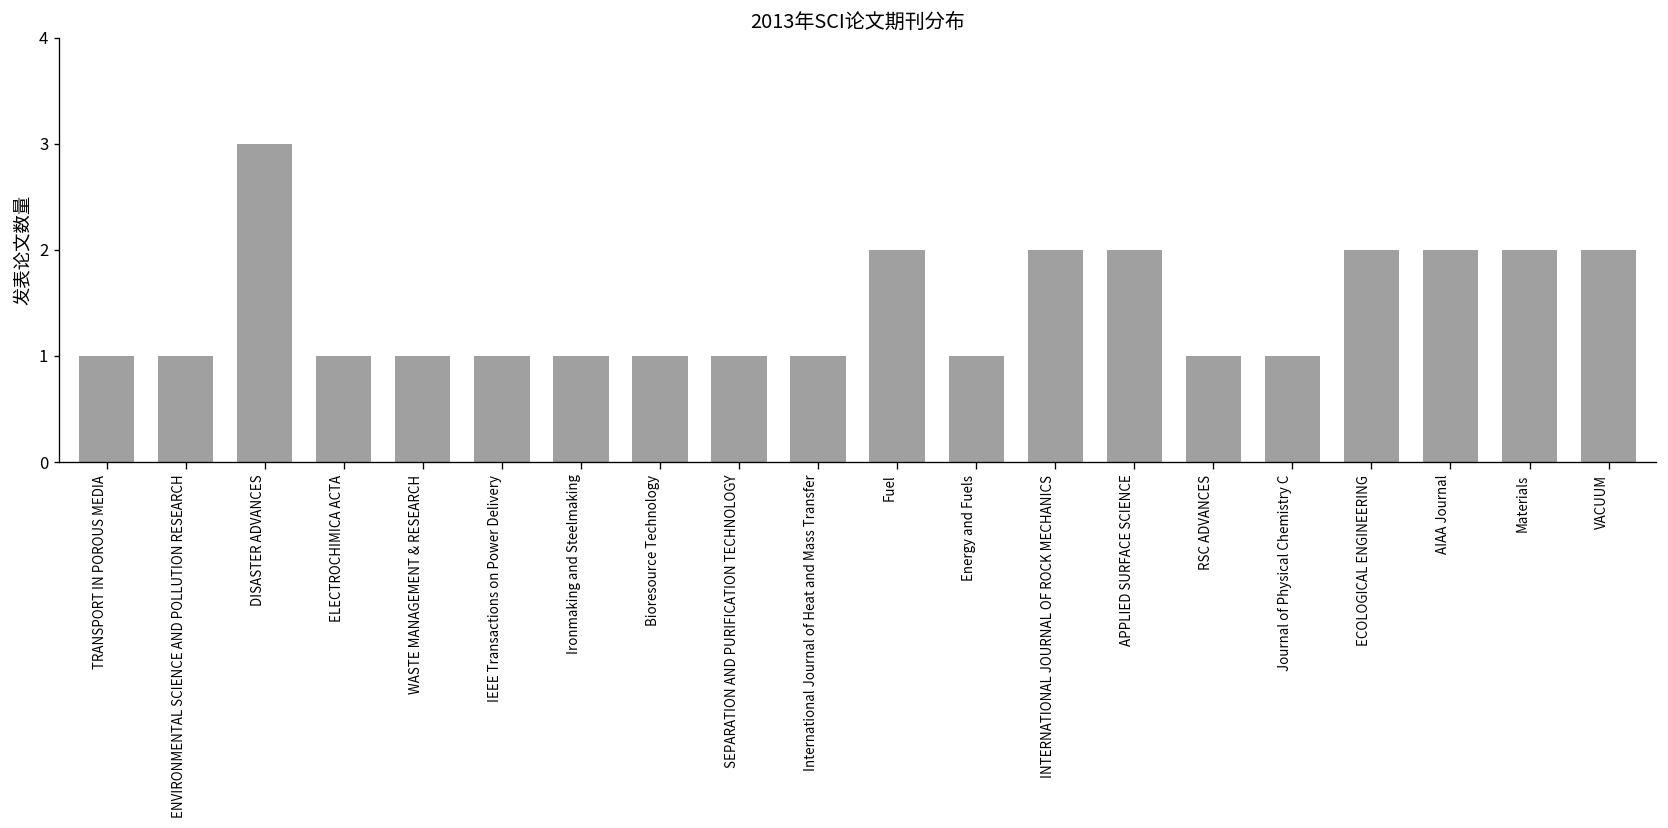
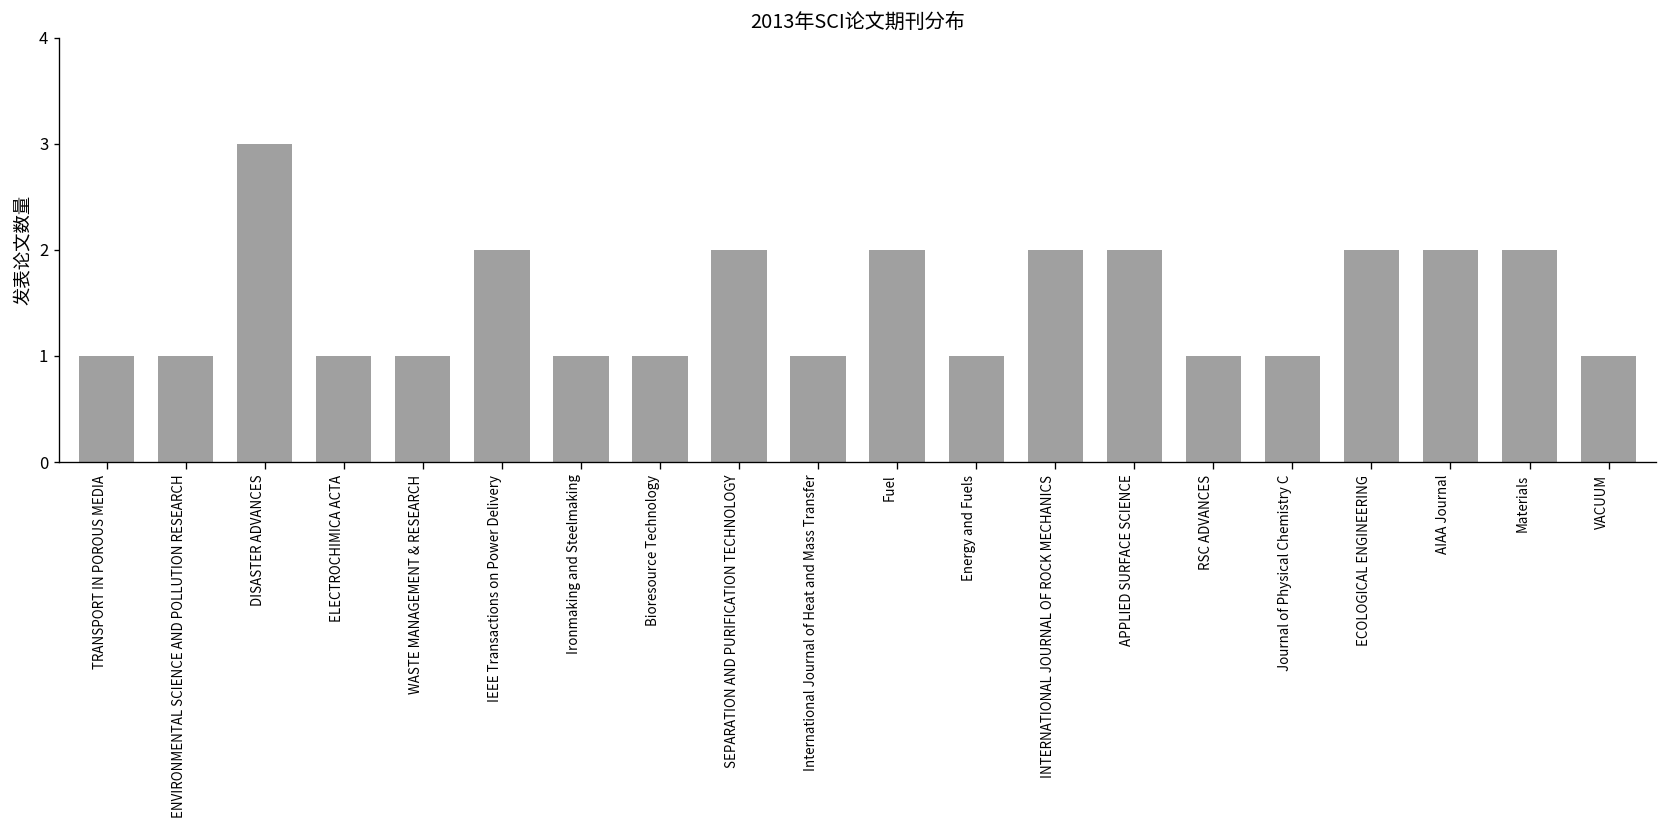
  {
    "TRANSPORT IN POROUS MEDIA": 1,
    "ENVIRONMENTAL SCIENCE AND POLLUTION RESEARCH": 1,
    "DISASTER ADVANCES": 3,
    "ELECTROCHIMICA ACTA": 1,
    "WASTE MANAGEMENT & RESEARCH": 1,
-   "IEEE Transactions on Power Delivery": 1,
+   "IEEE Transactions on Power Delivery": 2,
    "Ironmaking and Steelmaking": 1,
    "Bioresource Technology": 1,
-   "SEPARATION AND PURIFICATION TECHNOLOGY": 1,
+   "SEPARATION AND PURIFICATION TECHNOLOGY": 2,
    "International Journal of Heat and Mass Transfer": 1,
    "Fuel": 2,
    "Energy and Fuels": 1,
    "INTERNATIONAL JOURNAL OF ROCK MECHANICS": 2,
    "APPLIED SURFACE SCIENCE": 2,
    "RSC ADVANCES": 1,
    "Journal of Physical Chemistry C": 1,
    "ECOLOGICAL ENGINEERING": 2,
    "AIAA Journal": 2,
    "Materials": 2,
-   "VACUUM": 2
+   "VACUUM": 1
  }
